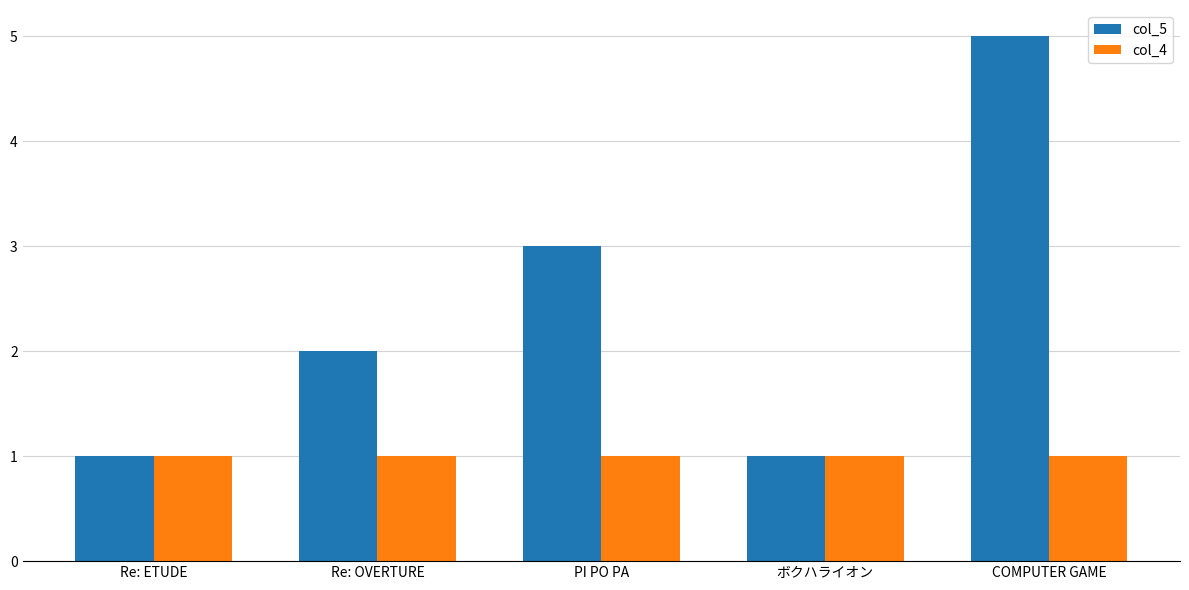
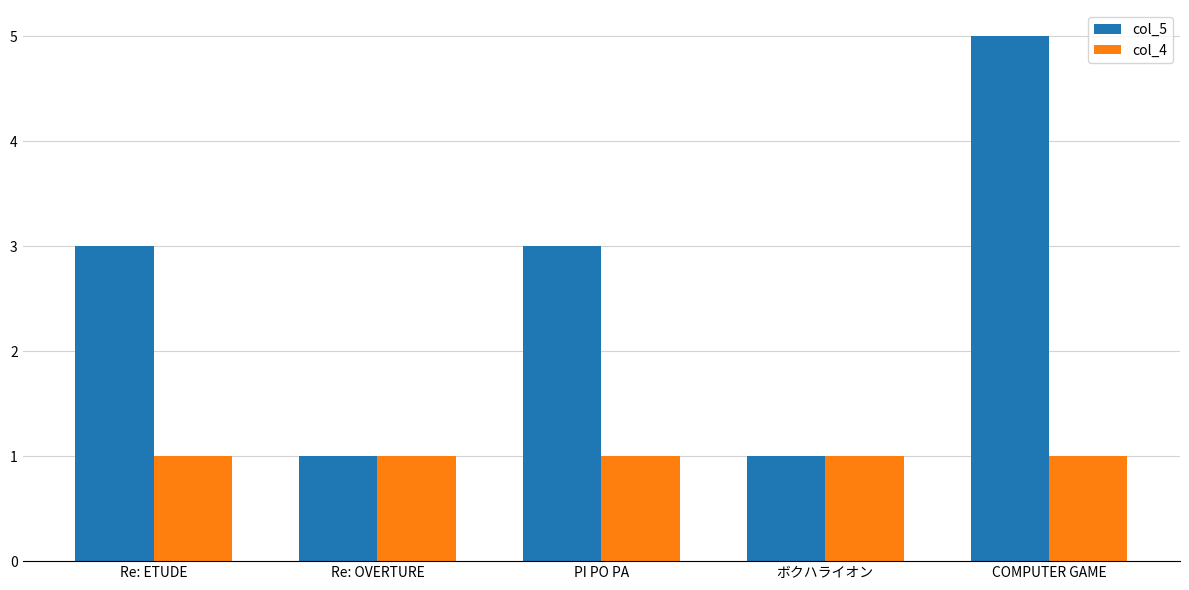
  {
    "col_5": {
-     "Re: ETUDE": 1,
-     "Re: OVERTURE": 2,
+     "Re: ETUDE": 3,
+     "Re: OVERTURE": 1,
      "PI PO PA": 3,
      "ボクハライオン": 1,
      "COMPUTER GAME": 5
    },
    "col_4": {
      "Re: ETUDE": 1,
      "Re: OVERTURE": 1,
      "PI PO PA": 1,
      "ボクハライオン": 1,
      "COMPUTER GAME": 1
    }
  }
